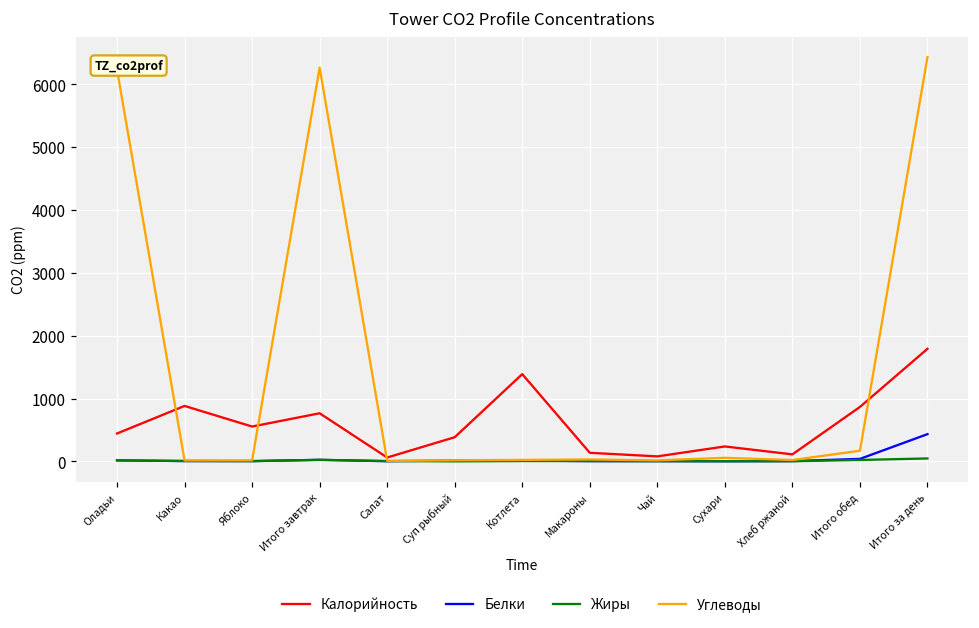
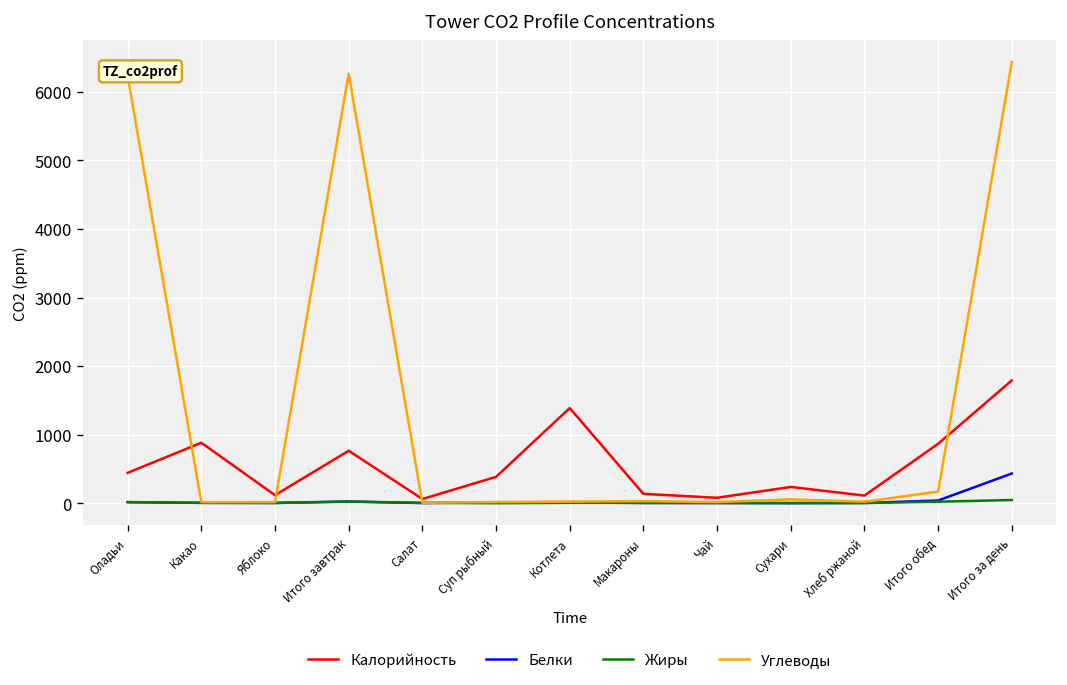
  {
    "Калорийность": {
      "Оладьи": 400,
      "Какао": 900,
-     "Яблоко": 600,
+     "Яблоко": 100,
      "Итого завтрак": 800,
      "Салат": 100,
      "Суп рыбный": 400,
      "Котлета": 1400,
      "Макароны": 100,
      "Чай": 100,
      "Сухари": 200,
      "Хлеб ржаной": 100,
      "Итого обед": 900,
      "Итого за день": 1800
    },
    "Белки": {
      "Итого за день": 400
    },
    "Жиры": {
      "Итого за день": 0
    },
    "Углеводы": {
      "Итого завтрак": 6300,
      "Сухари": 100,
      "Итого обед": 200,
      "Итого за день": 6400
    }
  }
